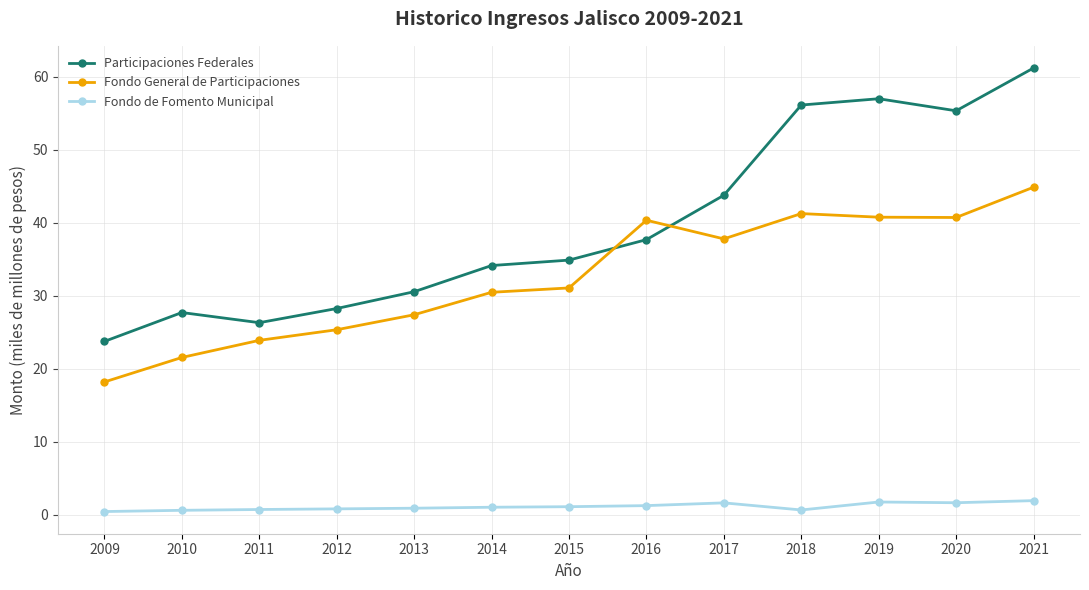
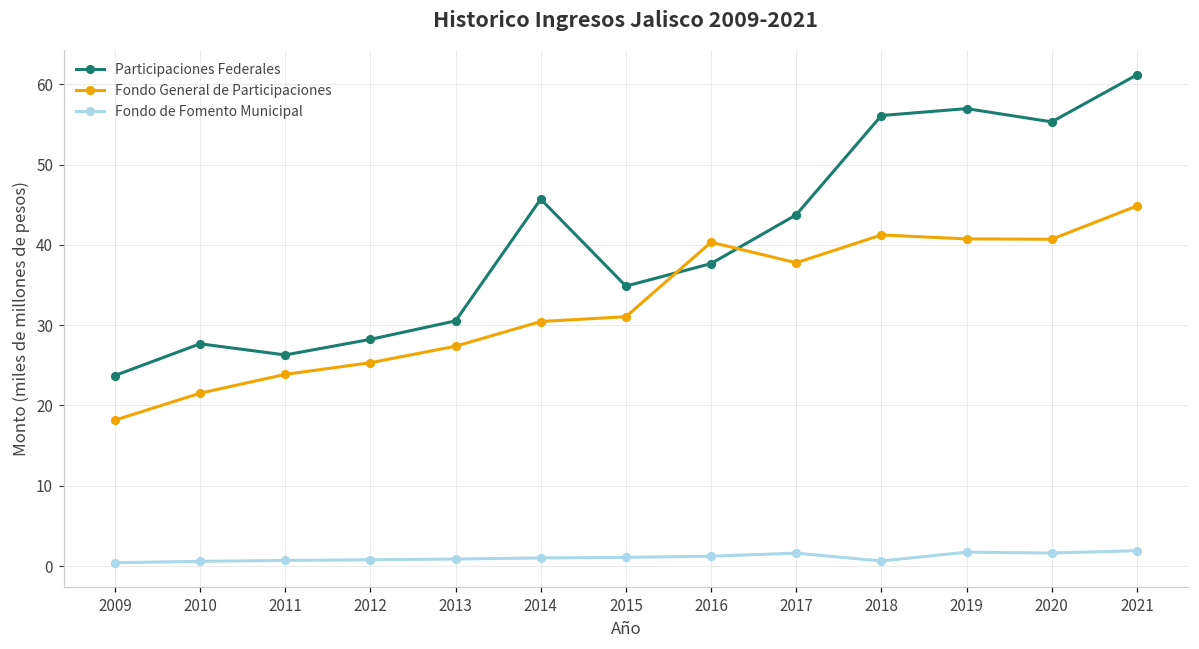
  {
    "Participaciones Federales": {
      "2009": 24,
      "2010": 28,
      "2011": 26,
      "2012": 28,
      "2013": 31,
-     "2014": 34,
+     "2014": 46,
      "2015": 35,
      "2016": 38,
      "2017": 44,
      "2018": 56,
      "2019": 57,
      "2020": 55,
      "2021": 61
    },
    "Fondo General de Participaciones": {
      "2009": 18,
      "2010": 22,
      "2011": 24,
      "2012": 25,
      "2013": 27,
      "2014": 30,
      "2015": 31,
      "2016": 40,
      "2017": 38,
      "2018": 41,
      "2019": 41,
      "2020": 41,
      "2021": 45
    },
    "Fondo de Fomento Municipal": {
      "2009": 0,
      "2010": 1,
      "2011": 1,
      "2012": 1,
      "2013": 1,
      "2014": 1,
      "2015": 1,
      "2016": 1,
      "2017": 2,
      "2018": 1,
      "2019": 2,
      "2020": 2,
      "2021": 2
    }
  }
